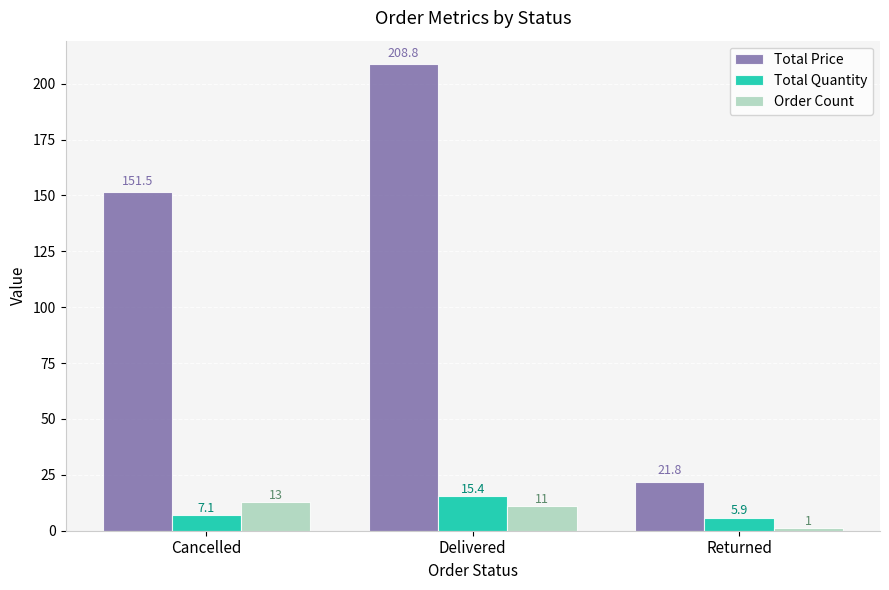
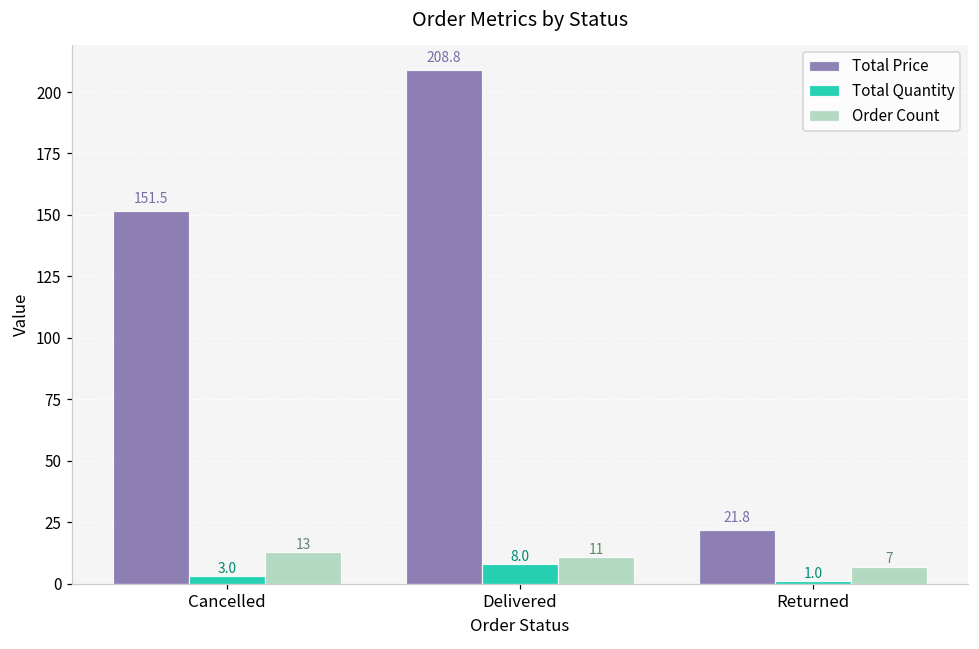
  {
    "Total Price": {
      "Cancelled": 151.5,
      "Delivered": 208.8,
      "Returned": 21.8
    },
    "Total Quantity": {
-     "Cancelled": 7.1,
-     "Delivered": 15.4,
-     "Returned": 5.9
+     "Cancelled": 3.0,
+     "Delivered": 8.0,
+     "Returned": 1.0
    },
    "Order Count": {
      "Cancelled": 13,
      "Delivered": 11,
-     "Returned": 1
+     "Returned": 7
    }
  }
